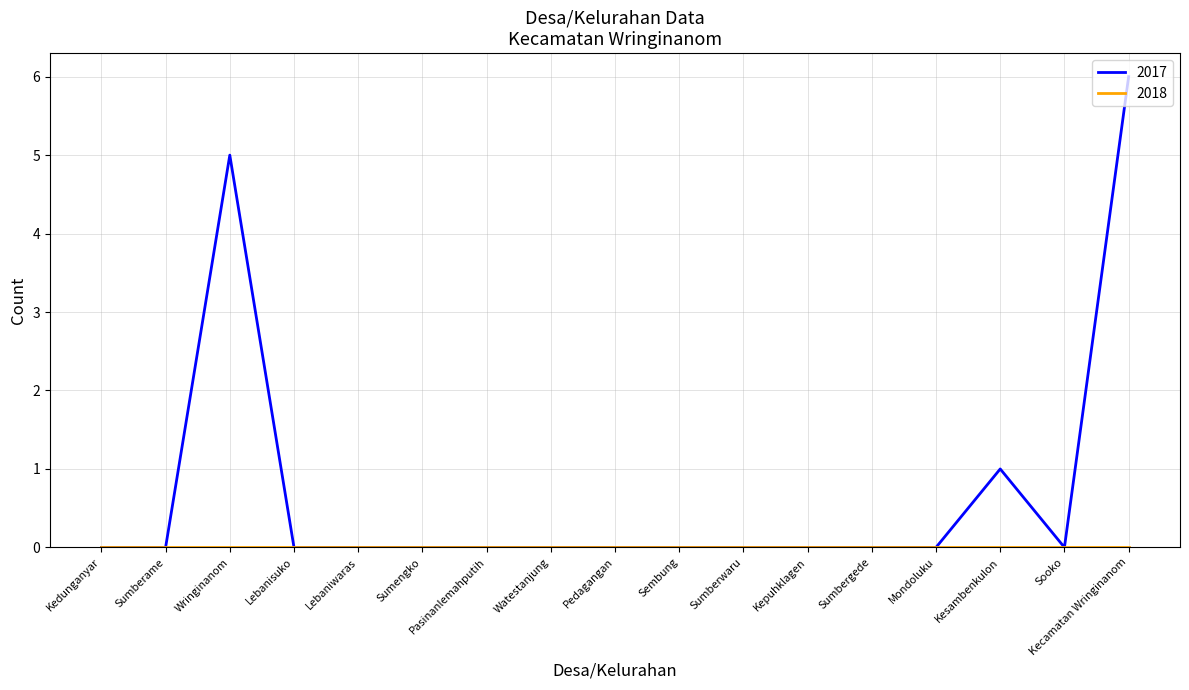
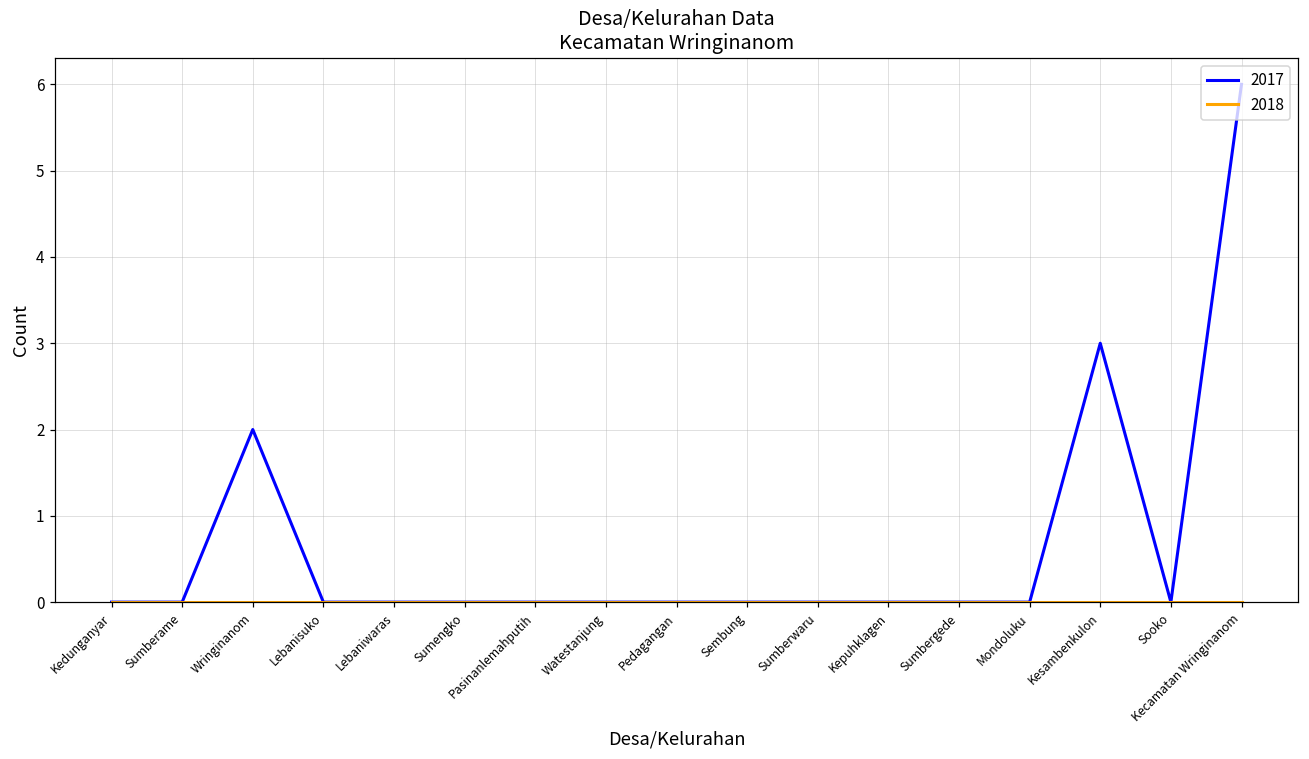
  {
    "2017": {
-     "Wringinanom": 5,
-     "Kesambenkulon": 1
+     "Wringinanom": 2,
+     "Kesambenkulon": 3
    },
    "2018": {
      "Wringinanom": 0,
      "Kesambenkulon": 0,
      "Kecamatan Wringinanom": 0
    }
  }
